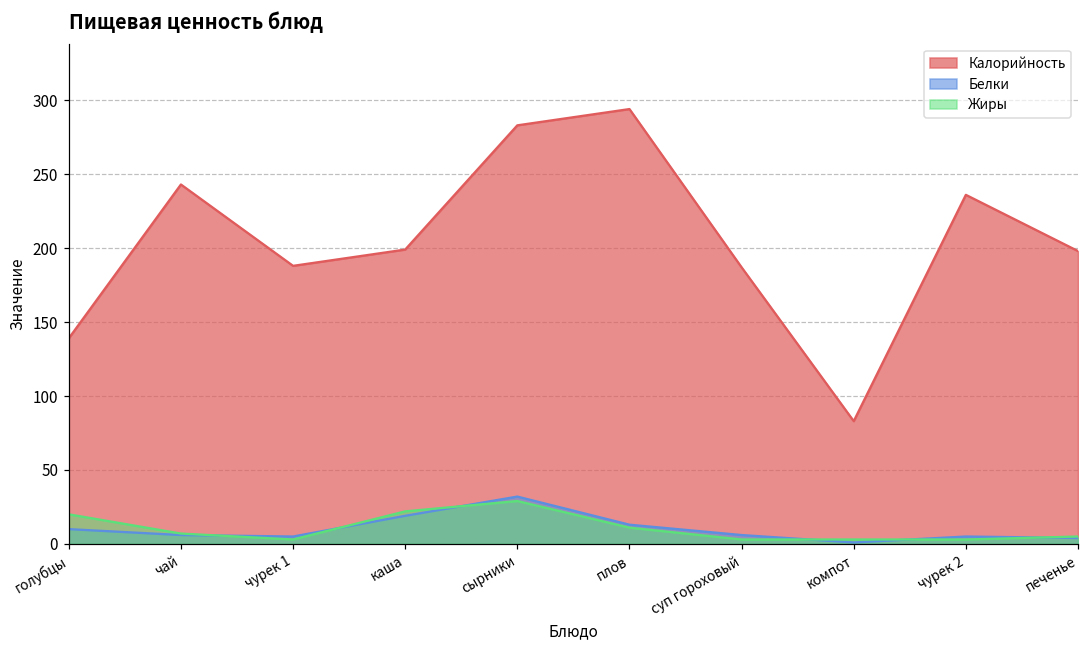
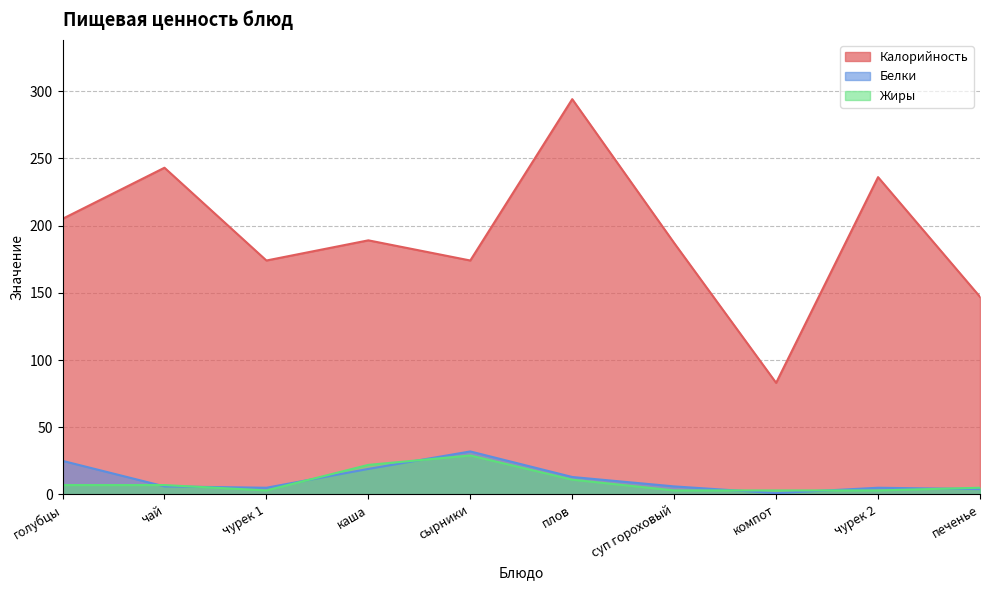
  {
    "Калорийность": {
-     "голубцы": 139,
+     "голубцы": 205,
      "чай": 243,
-     "чурек 1": 188,
-     "каша": 199,
-     "сырники": 283,
+     "чурек 1": 174,
+     "каша": 189,
+     "сырники": 174,
      "плов": 294,
      "суп гороховый": 187,
      "компот": 83,
      "чурек 2": 236,
-     "печенье": 198
+     "печенье": 147
    },
    "Белки": {
-     "голубцы": 10,
+     "голубцы": 25,
      "чурек 1": 5,
      "каша": 19,
      "сырники": 32,
      "плов": 13,
      "суп гороховый": 6,
      "компот": 1,
      "чурек 2": 5
    },
    "Жиры": {
-     "голубцы": 20,
+     "голубцы": 7,
      "чурек 1": 3,
      "каша": 22,
      "сырники": 29,
      "плов": 11,
      "суп гороховый": 3,
      "компот": 3,
      "чурек 2": 3
    }
  }
